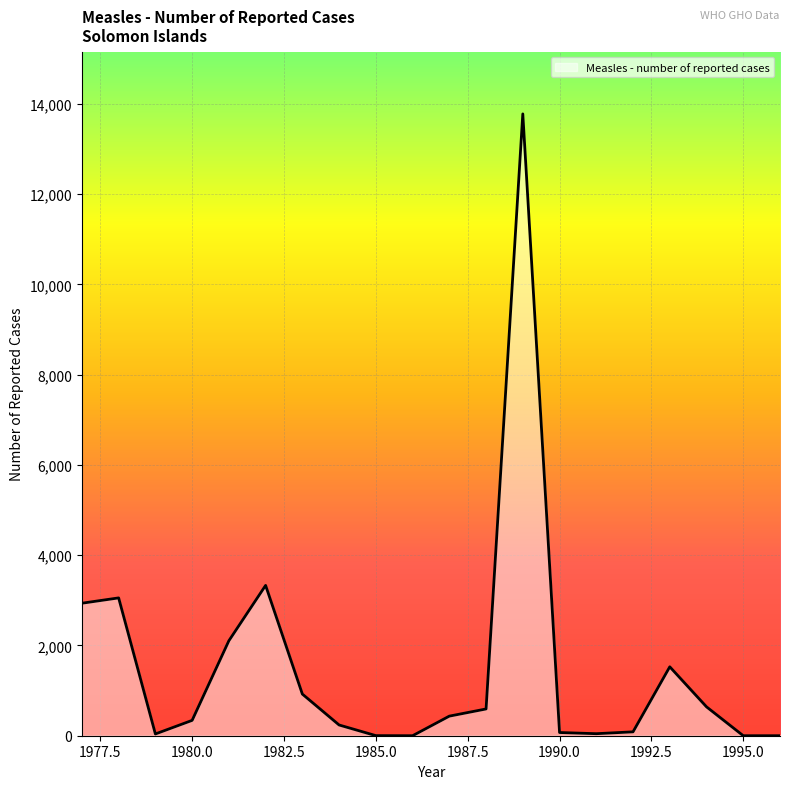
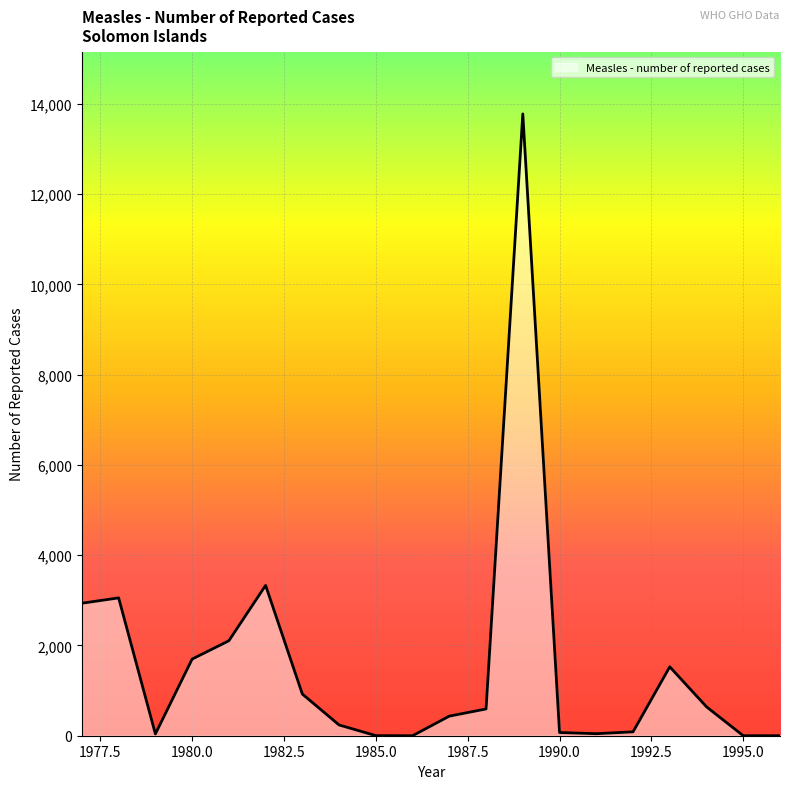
  {
-   "1980.0": "300",
+   "1980.0": "1,700",
    "1985.0": "0",
    "1990.0": "100",
    "1995.0": "0"
  }
